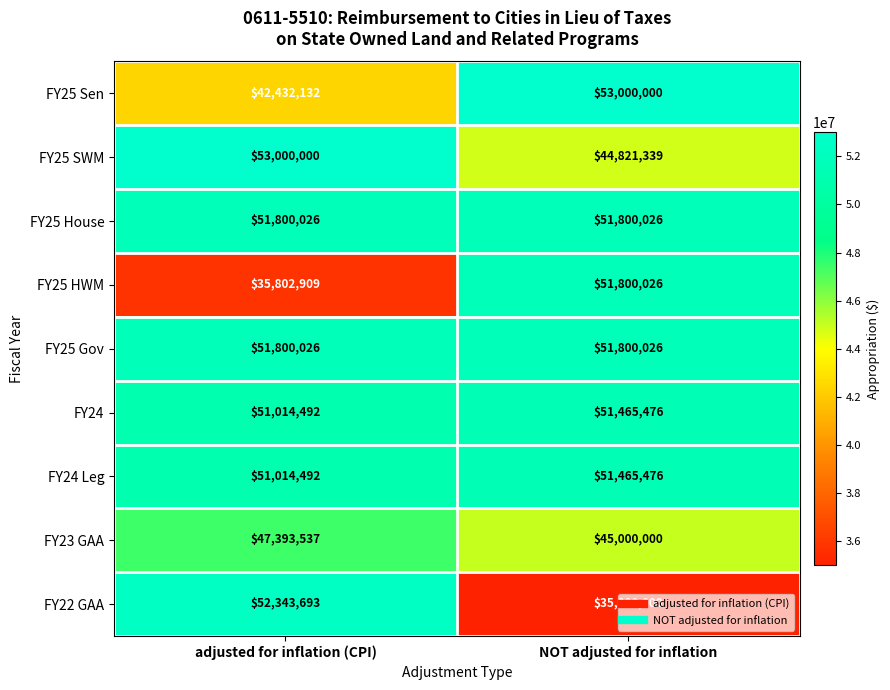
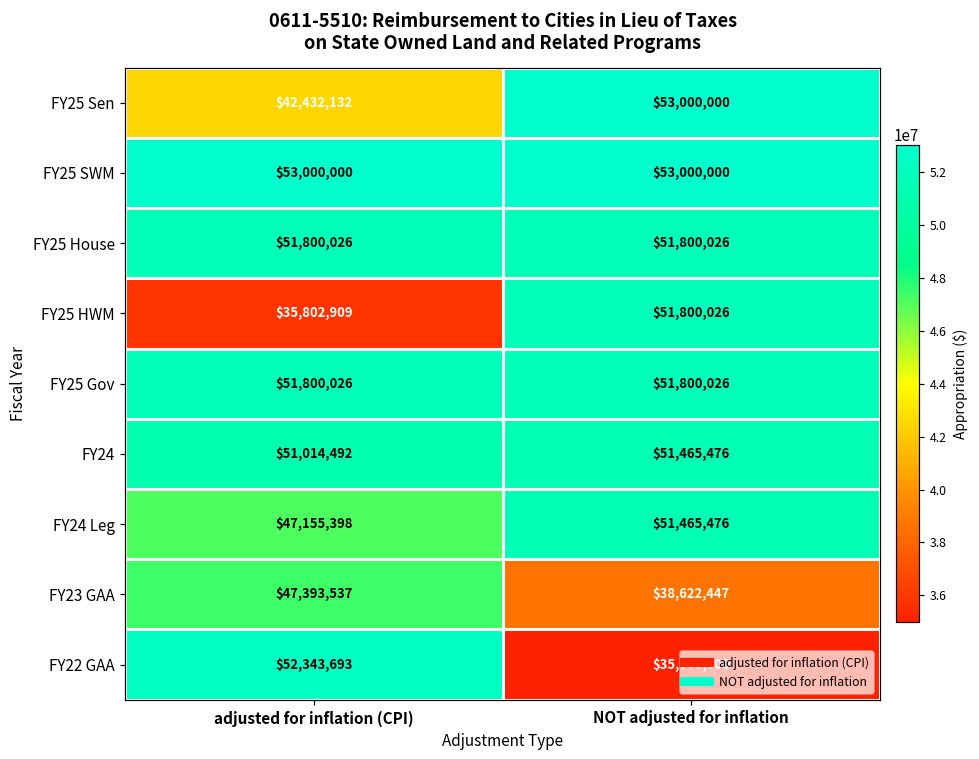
  {
    "FY25 Sen": {
      "adjusted for inflation (CPI)": "$42,432,132",
      "NOT adjusted for inflation": "$53,000,000"
    },
    "FY25 SWM": {
      "adjusted for inflation (CPI)": "$53,000,000",
-     "NOT adjusted for inflation": "$44,821,339"
+     "NOT adjusted for inflation": "$53,000,000"
    },
    "FY25 House": {
      "adjusted for inflation (CPI)": "$51,800,026",
      "NOT adjusted for inflation": "$51,800,026"
    },
    "FY25 HWM": {
      "adjusted for inflation (CPI)": "$35,802,909",
      "NOT adjusted for inflation": "$51,800,026"
    },
    "FY25 Gov": {
      "adjusted for inflation (CPI)": "$51,800,026",
      "NOT adjusted for inflation": "$51,800,026"
    },
    "FY24": {
      "adjusted for inflation (CPI)": "$51,014,492",
      "NOT adjusted for inflation": "$51,465,476"
    },
    "FY24 Leg": {
-     "adjusted for inflation (CPI)": "$51,014,492",
+     "adjusted for inflation (CPI)": "$47,155,398",
      "NOT adjusted for inflation": "$51,465,476"
    },
    "FY23 GAA": {
      "adjusted for inflation (CPI)": "$47,393,537",
-     "NOT adjusted for inflation": "$45,000,000"
+     "NOT adjusted for inflation": "$38,622,447"
    },
    "FY22 GAA": {
      "adjusted for inflation (CPI)": "$52,343,693"
    }
  }
